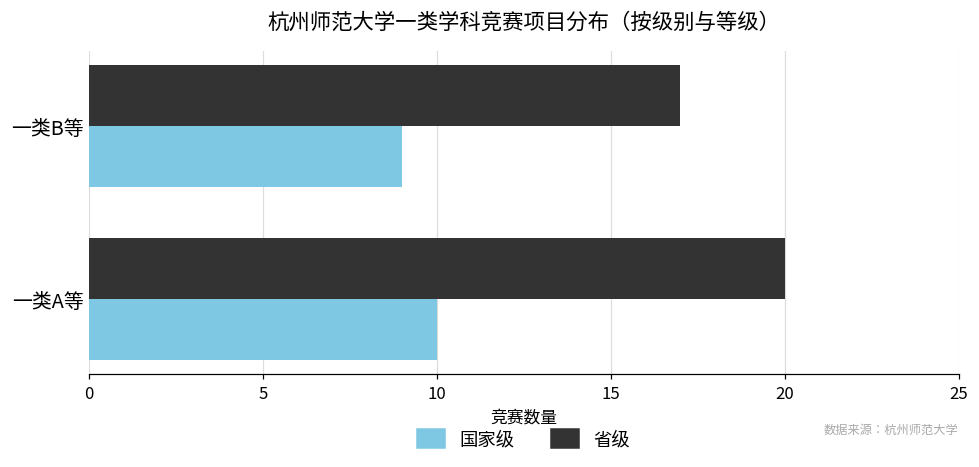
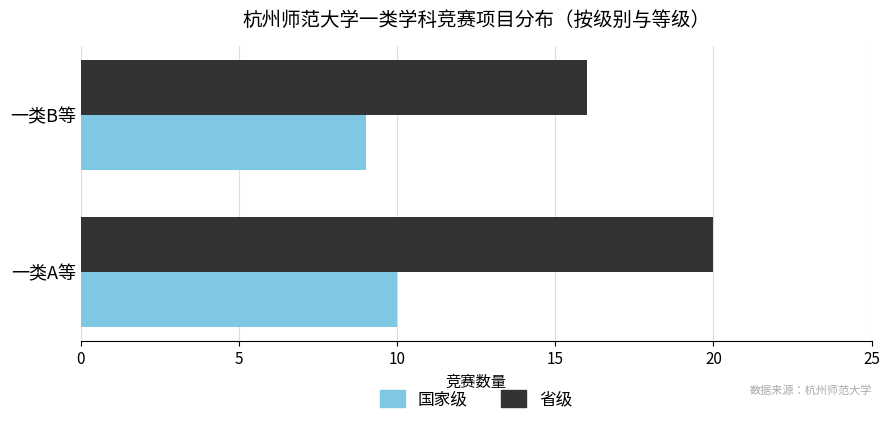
  {
    "国家级": {
      "一类B等": 9,
      "一类A等": 10
    },
    "省级": {
-     "一类B等": 17,
+     "一类B等": 16,
      "一类A等": 20
    }
  }
